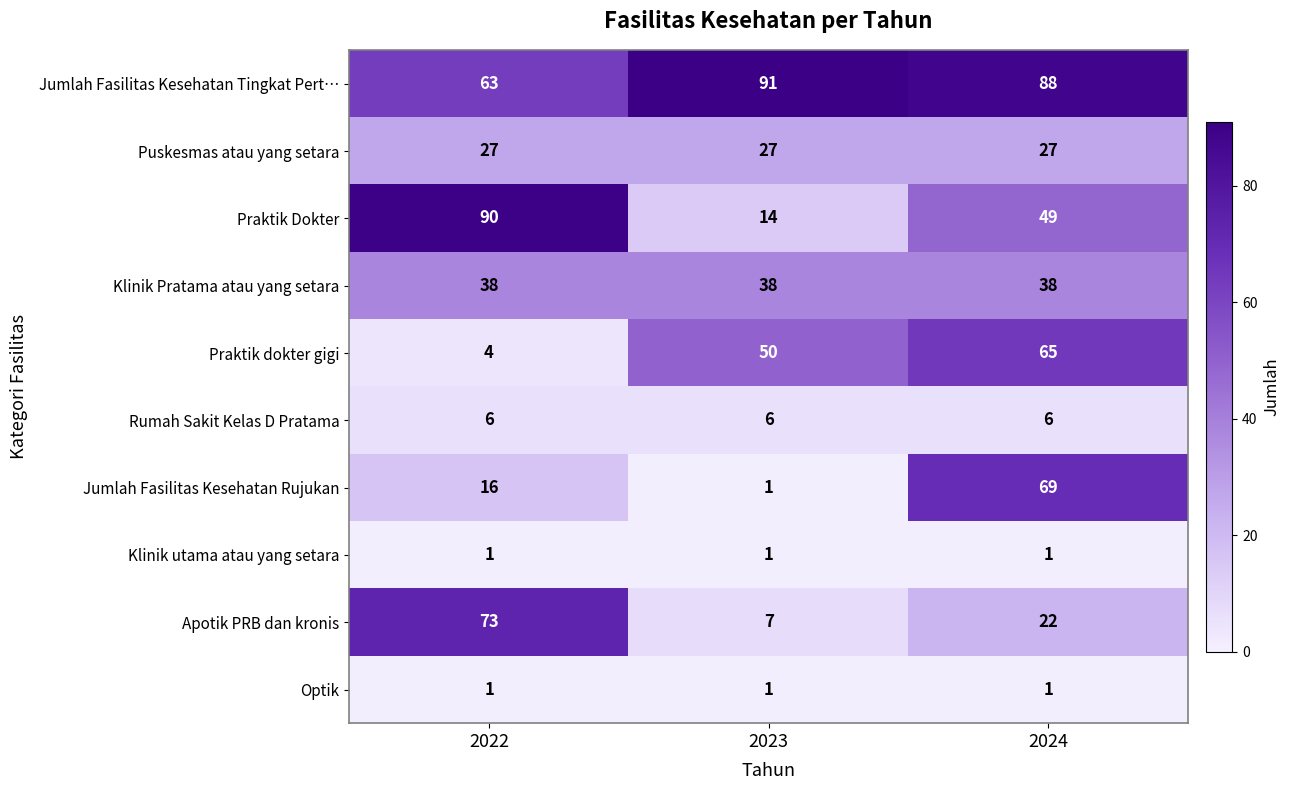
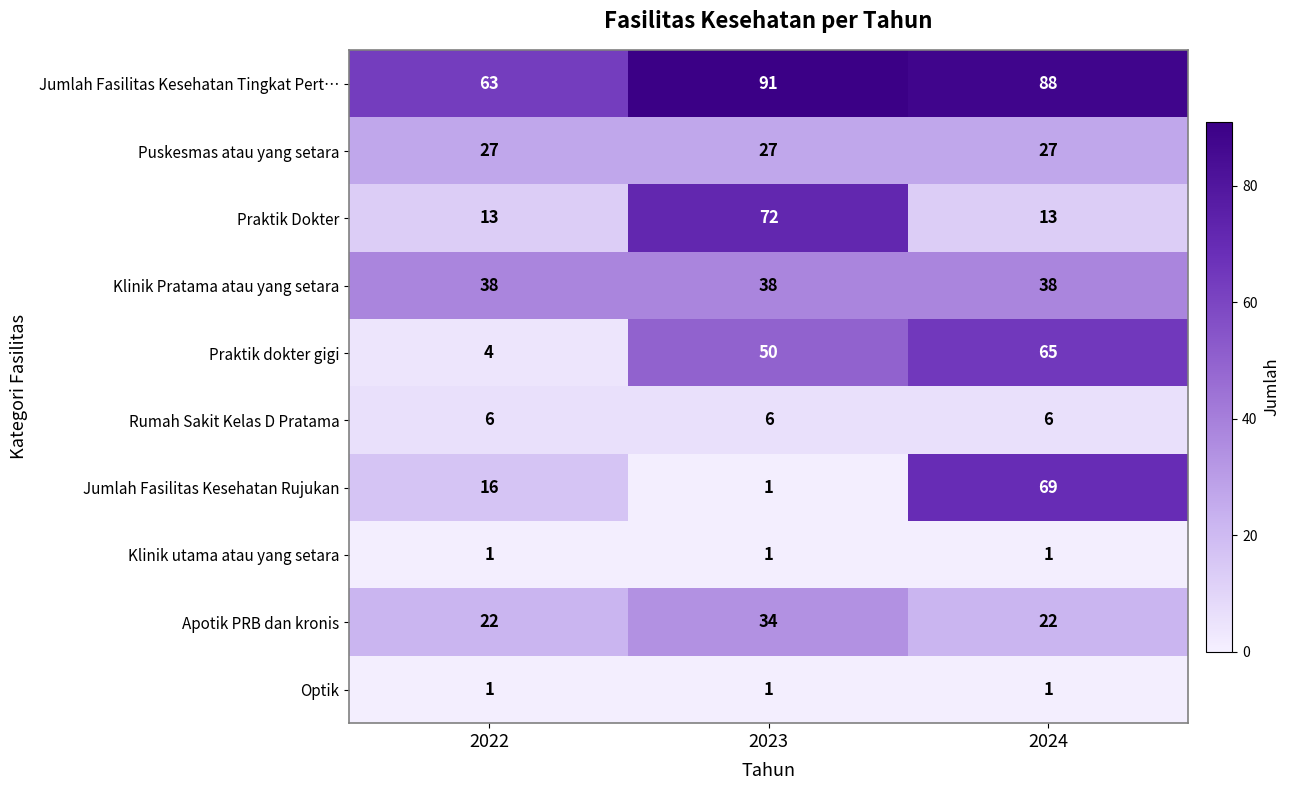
  {
    "Jumlah Fasilitas Kesehatan Tingkat Pert…": {
      "2022": 63,
      "2023": 91,
      "2024": 88
    },
    "Puskesmas atau yang setara": {
      "2022": 27,
      "2023": 27,
      "2024": 27
    },
    "Praktik Dokter": {
-     "2022": 90,
-     "2023": 14,
-     "2024": 49
+     "2022": 13,
+     "2023": 72,
+     "2024": 13
    },
    "Klinik Pratama atau yang setara": {
      "2022": 38,
      "2023": 38,
      "2024": 38
    },
    "Praktik dokter gigi": {
      "2022": 4,
      "2023": 50,
      "2024": 65
    },
    "Rumah Sakit Kelas D Pratama": {
      "2022": 6,
      "2023": 6,
      "2024": 6
    },
    "Jumlah Fasilitas Kesehatan Rujukan": {
      "2022": 16,
      "2023": 1,
      "2024": 69
    },
    "Klinik utama atau yang setara": {
      "2022": 1,
      "2023": 1,
      "2024": 1
    },
    "Apotik PRB dan kronis": {
-     "2022": 73,
-     "2023": 7,
+     "2022": 22,
+     "2023": 34,
      "2024": 22
    },
    "Optik": {
      "2022": 1,
      "2023": 1,
      "2024": 1
    }
  }
